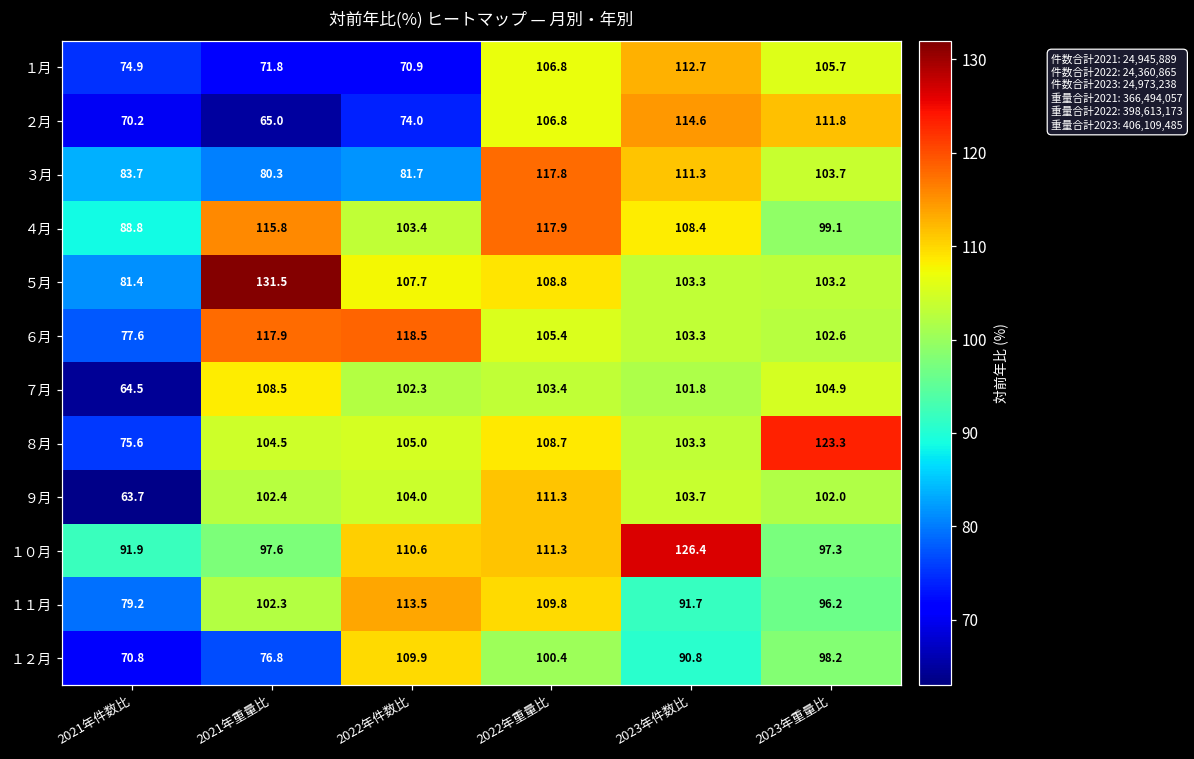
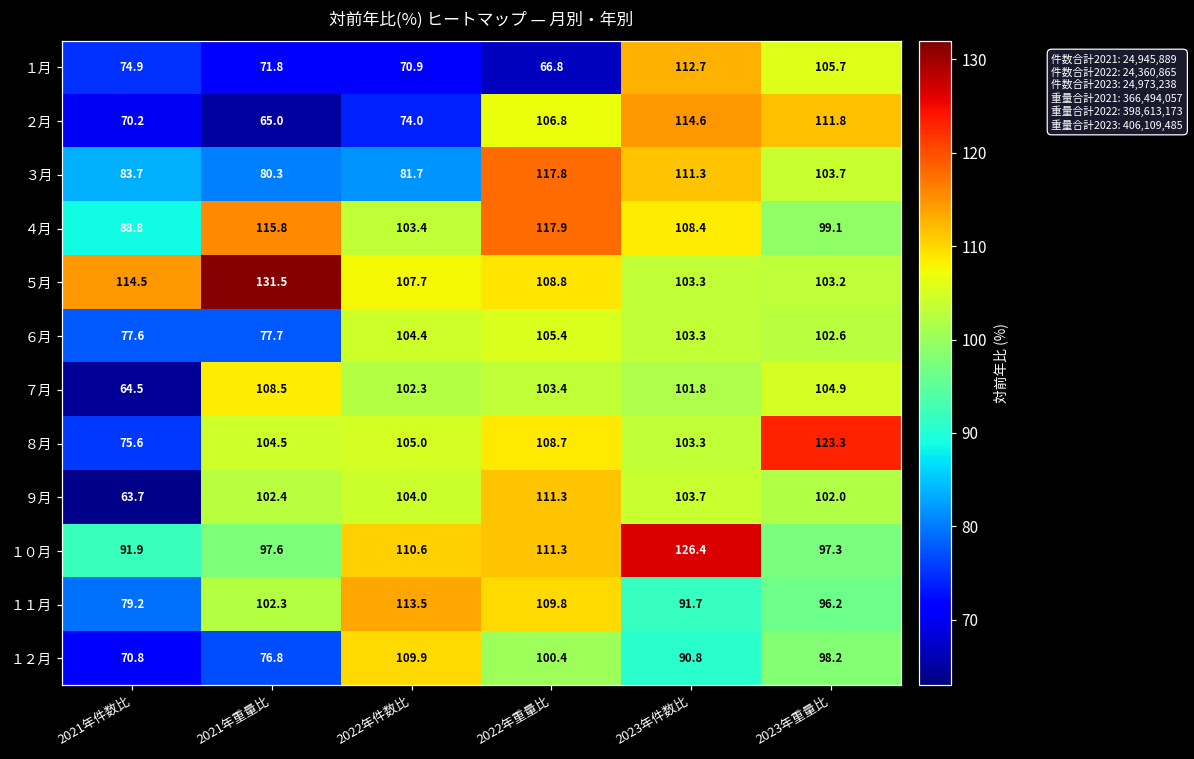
  {
    "１月": {
      "2021年件数比": 74.9,
      "2021年重量比": 71.8,
      "2022年件数比": 70.9,
-     "2022年重量比": 106.8,
+     "2022年重量比": 66.8,
      "2023年件数比": 112.7,
      "2023年重量比": 105.7
    },
    "２月": {
      "2021年件数比": 70.2,
      "2021年重量比": 65.0,
      "2022年件数比": 74.0,
      "2022年重量比": 106.8,
      "2023年件数比": 114.6,
      "2023年重量比": 111.8
    },
    "３月": {
      "2021年件数比": 83.7,
      "2021年重量比": 80.3,
      "2022年件数比": 81.7,
      "2022年重量比": 117.8,
      "2023年件数比": 111.3,
      "2023年重量比": 103.7
    },
    "４月": {
      "2021年件数比": 88.8,
      "2021年重量比": 115.8,
      "2022年件数比": 103.4,
      "2022年重量比": 117.9,
      "2023年件数比": 108.4,
      "2023年重量比": 99.1
    },
    "５月": {
-     "2021年件数比": 81.4,
+     "2021年件数比": 114.5,
      "2021年重量比": 131.5,
      "2022年件数比": 107.7,
      "2022年重量比": 108.8,
      "2023年件数比": 103.3,
      "2023年重量比": 103.2
    },
    "６月": {
      "2021年件数比": 77.6,
-     "2021年重量比": 117.9,
-     "2022年件数比": 118.5,
+     "2021年重量比": 77.7,
+     "2022年件数比": 104.4,
      "2022年重量比": 105.4,
      "2023年件数比": 103.3,
      "2023年重量比": 102.6
    },
    "７月": {
      "2021年件数比": 64.5,
      "2021年重量比": 108.5,
      "2022年件数比": 102.3,
      "2022年重量比": 103.4,
      "2023年件数比": 101.8,
      "2023年重量比": 104.9
    },
    "８月": {
      "2021年件数比": 75.6,
      "2021年重量比": 104.5,
      "2022年件数比": 105.0,
      "2022年重量比": 108.7,
      "2023年件数比": 103.3,
      "2023年重量比": 123.3
    },
    "９月": {
      "2021年件数比": 63.7,
      "2021年重量比": 102.4,
      "2022年件数比": 104.0,
      "2022年重量比": 111.3,
      "2023年件数比": 103.7,
      "2023年重量比": 102.0
    },
    "１０月": {
      "2021年件数比": 91.9,
      "2021年重量比": 97.6,
      "2022年件数比": 110.6,
      "2022年重量比": 111.3,
      "2023年件数比": 126.4,
      "2023年重量比": 97.3
    },
    "１１月": {
      "2021年件数比": 79.2,
      "2021年重量比": 102.3,
      "2022年件数比": 113.5,
      "2022年重量比": 109.8,
      "2023年件数比": 91.7,
      "2023年重量比": 96.2
    },
    "１２月": {
      "2021年件数比": 70.8,
      "2021年重量比": 76.8,
      "2022年件数比": 109.9,
      "2022年重量比": 100.4,
      "2023年件数比": 90.8,
      "2023年重量比": 98.2
    }
  }
